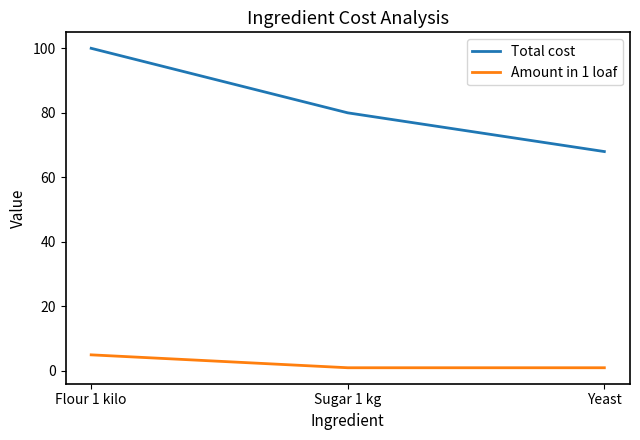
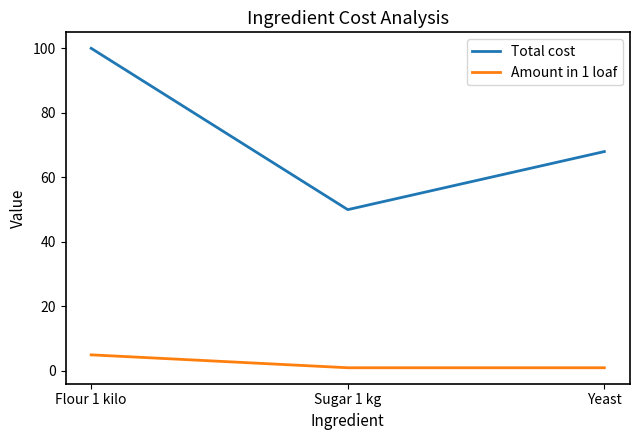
  {
    "Total cost": {
      "Flour 1 kilo": 100,
-     "Sugar 1 kg": 80,
+     "Sugar 1 kg": 50,
      "Yeast": 68
    },
    "Amount in 1 loaf": {
      "Flour 1 kilo": 5,
      "Sugar 1 kg": 1,
      "Yeast": 1
    }
  }
